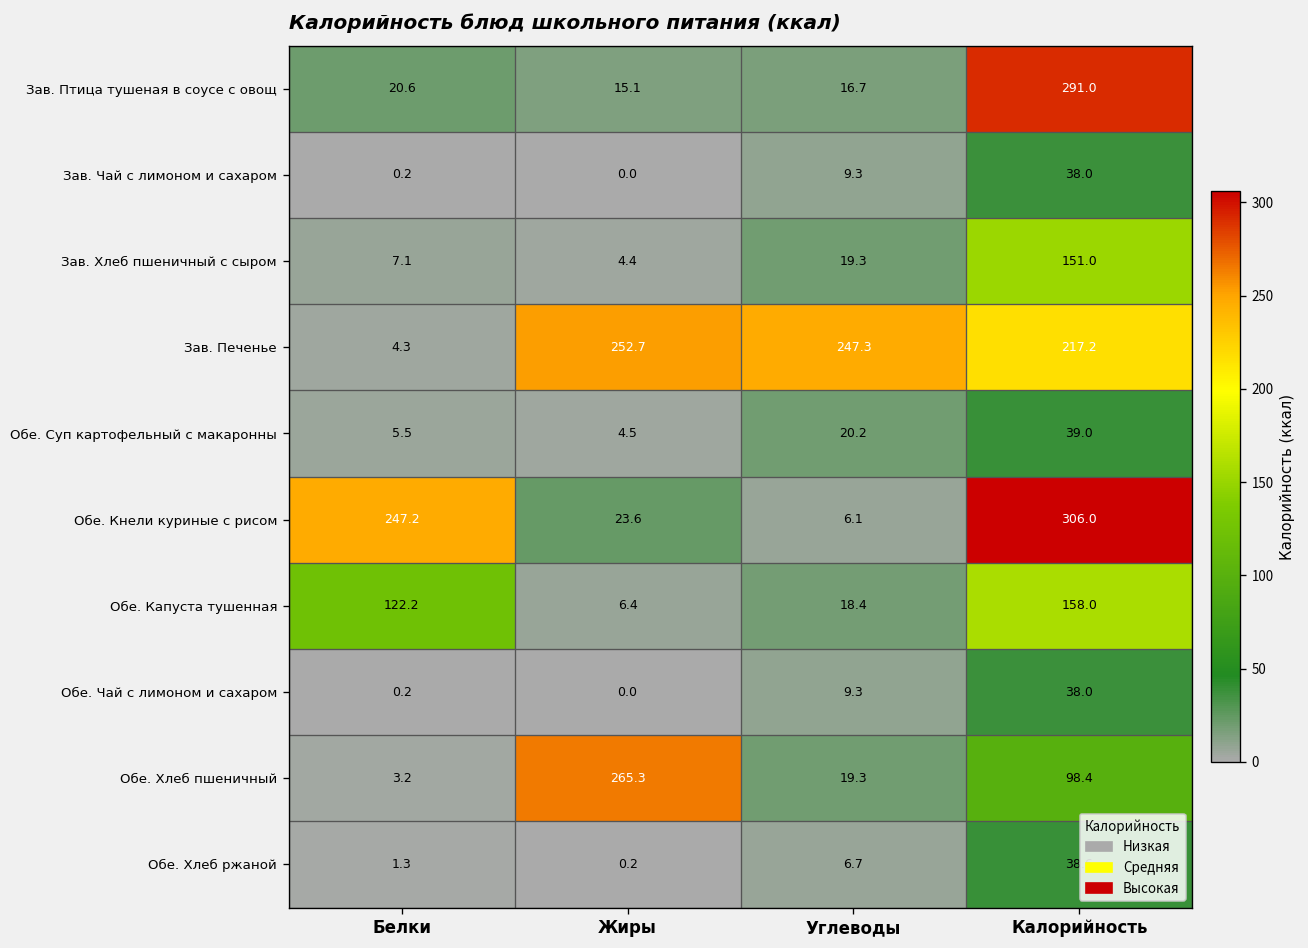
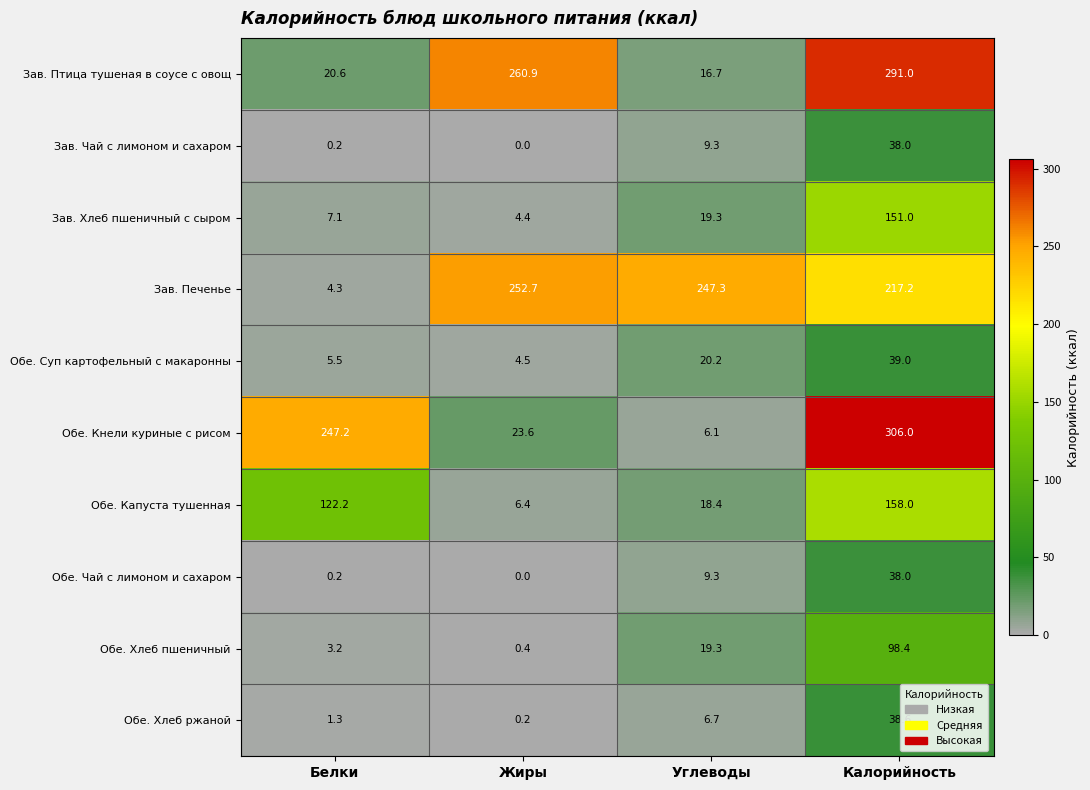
  {
    "Зав. Птица тушеная в соусе с овощ": {
      "Белки": 20.6,
-     "Жиры": 15.1,
+     "Жиры": 260.9,
      "Углеводы": 16.7,
      "Калорийность": 291.0
    },
    "Зав. Чай с лимоном и сахаром": {
      "Белки": 0.2,
      "Жиры": 0.0,
      "Углеводы": 9.3,
      "Калорийность": 38.0
    },
    "Зав. Хлеб пшеничный с сыром": {
      "Белки": 7.1,
      "Жиры": 4.4,
      "Углеводы": 19.3,
      "Калорийность": 151.0
    },
    "Зав. Печенье": {
      "Белки": 4.3,
      "Жиры": 252.7,
      "Углеводы": 247.3,
      "Калорийность": 217.2
    },
    "Обе. Суп картофельный с макаронны": {
      "Белки": 5.5,
      "Жиры": 4.5,
      "Углеводы": 20.2,
      "Калорийность": 39.0
    },
    "Обе. Кнели куриные с рисом": {
      "Белки": 247.2,
      "Жиры": 23.6,
      "Углеводы": 6.1,
      "Калорийность": 306.0
    },
    "Обе. Капуста тушенная": {
      "Белки": 122.2,
      "Жиры": 6.4,
      "Углеводы": 18.4,
      "Калорийность": 158.0
    },
    "Обе. Чай с лимоном и сахаром": {
      "Белки": 0.2,
      "Жиры": 0.0,
      "Углеводы": 9.3,
      "Калорийность": 38.0
    },
    "Обе. Хлеб пшеничный": {
      "Белки": 3.2,
-     "Жиры": 265.3,
+     "Жиры": 0.4,
      "Углеводы": 19.3,
      "Калорийность": 98.4
    },
    "Обе. Хлеб ржаной": {
      "Белки": 1.3,
      "Жиры": 0.2,
      "Углеводы": 6.7
    }
  }
